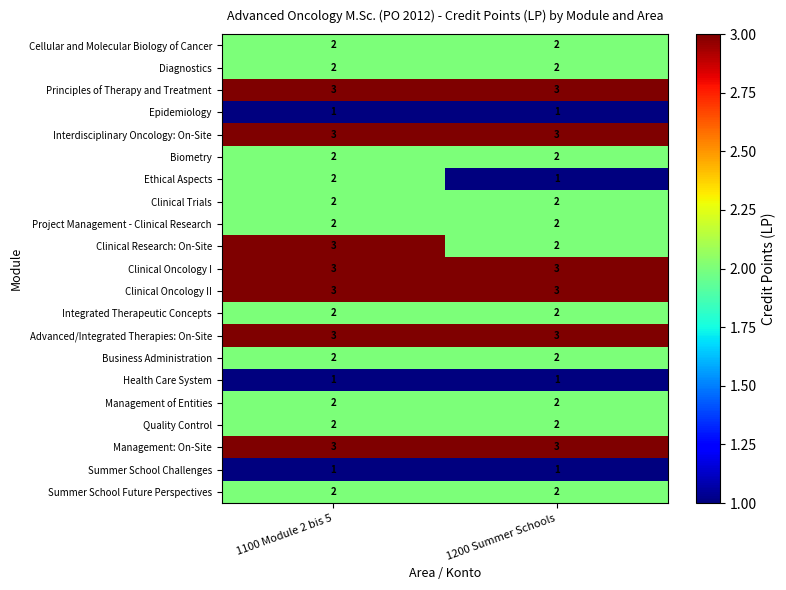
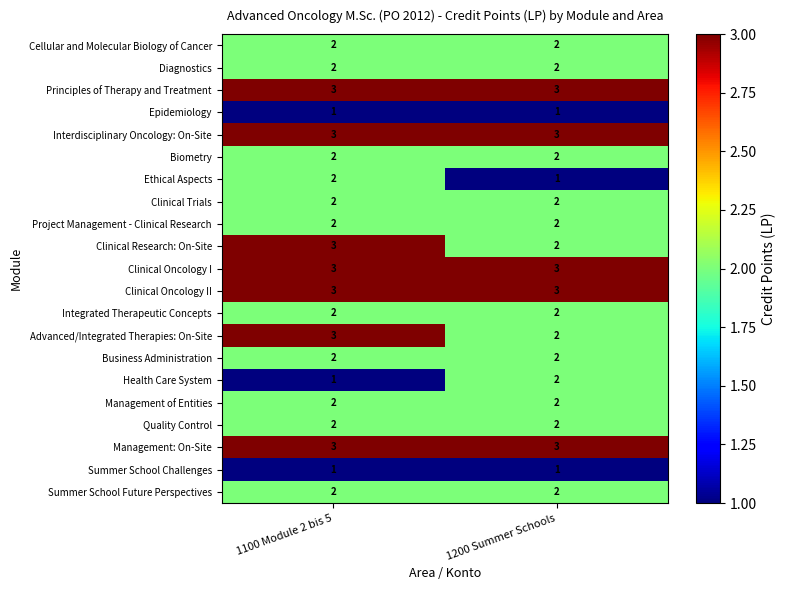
  {
    "Cellular and Molecular Biology of Cancer": {
      "1100 Module 2 bis 5": 2,
      "1200 Summer Schools": 2
    },
    "Diagnostics": {
      "1100 Module 2 bis 5": 2,
      "1200 Summer Schools": 2
    },
    "Principles of Therapy and Treatment": {
      "1100 Module 2 bis 5": 3,
      "1200 Summer Schools": 3
    },
    "Epidemiology": {
      "1100 Module 2 bis 5": 1,
      "1200 Summer Schools": 1
    },
    "Interdisciplinary Oncology: On-Site": {
      "1100 Module 2 bis 5": 3,
      "1200 Summer Schools": 3
    },
    "Biometry": {
      "1100 Module 2 bis 5": 2,
      "1200 Summer Schools": 2
    },
    "Ethical Aspects": {
      "1100 Module 2 bis 5": 2,
      "1200 Summer Schools": 1
    },
    "Clinical Trials": {
      "1100 Module 2 bis 5": 2,
      "1200 Summer Schools": 2
    },
    "Project Management - Clinical Research": {
      "1100 Module 2 bis 5": 2,
      "1200 Summer Schools": 2
    },
    "Clinical Research: On-Site": {
      "1100 Module 2 bis 5": 3,
      "1200 Summer Schools": 2
    },
    "Clinical Oncology I": {
      "1100 Module 2 bis 5": 3,
      "1200 Summer Schools": 3
    },
    "Clinical Oncology II": {
      "1100 Module 2 bis 5": 3,
      "1200 Summer Schools": 3
    },
    "Integrated Therapeutic Concepts": {
      "1100 Module 2 bis 5": 2,
      "1200 Summer Schools": 2
    },
    "Advanced/Integrated Therapies: On-Site": {
      "1100 Module 2 bis 5": 3,
-     "1200 Summer Schools": 3
+     "1200 Summer Schools": 2
    },
    "Business Administration": {
      "1100 Module 2 bis 5": 2,
      "1200 Summer Schools": 2
    },
    "Health Care System": {
      "1100 Module 2 bis 5": 1,
-     "1200 Summer Schools": 1
+     "1200 Summer Schools": 2
    },
    "Management of Entities": {
      "1100 Module 2 bis 5": 2,
      "1200 Summer Schools": 2
    },
    "Quality Control": {
      "1100 Module 2 bis 5": 2,
      "1200 Summer Schools": 2
    },
    "Management: On-Site": {
      "1100 Module 2 bis 5": 3,
      "1200 Summer Schools": 3
    },
    "Summer School Challenges": {
      "1100 Module 2 bis 5": 1,
      "1200 Summer Schools": 1
    },
    "Summer School Future Perspectives": {
      "1100 Module 2 bis 5": 2,
      "1200 Summer Schools": 2
    }
  }
